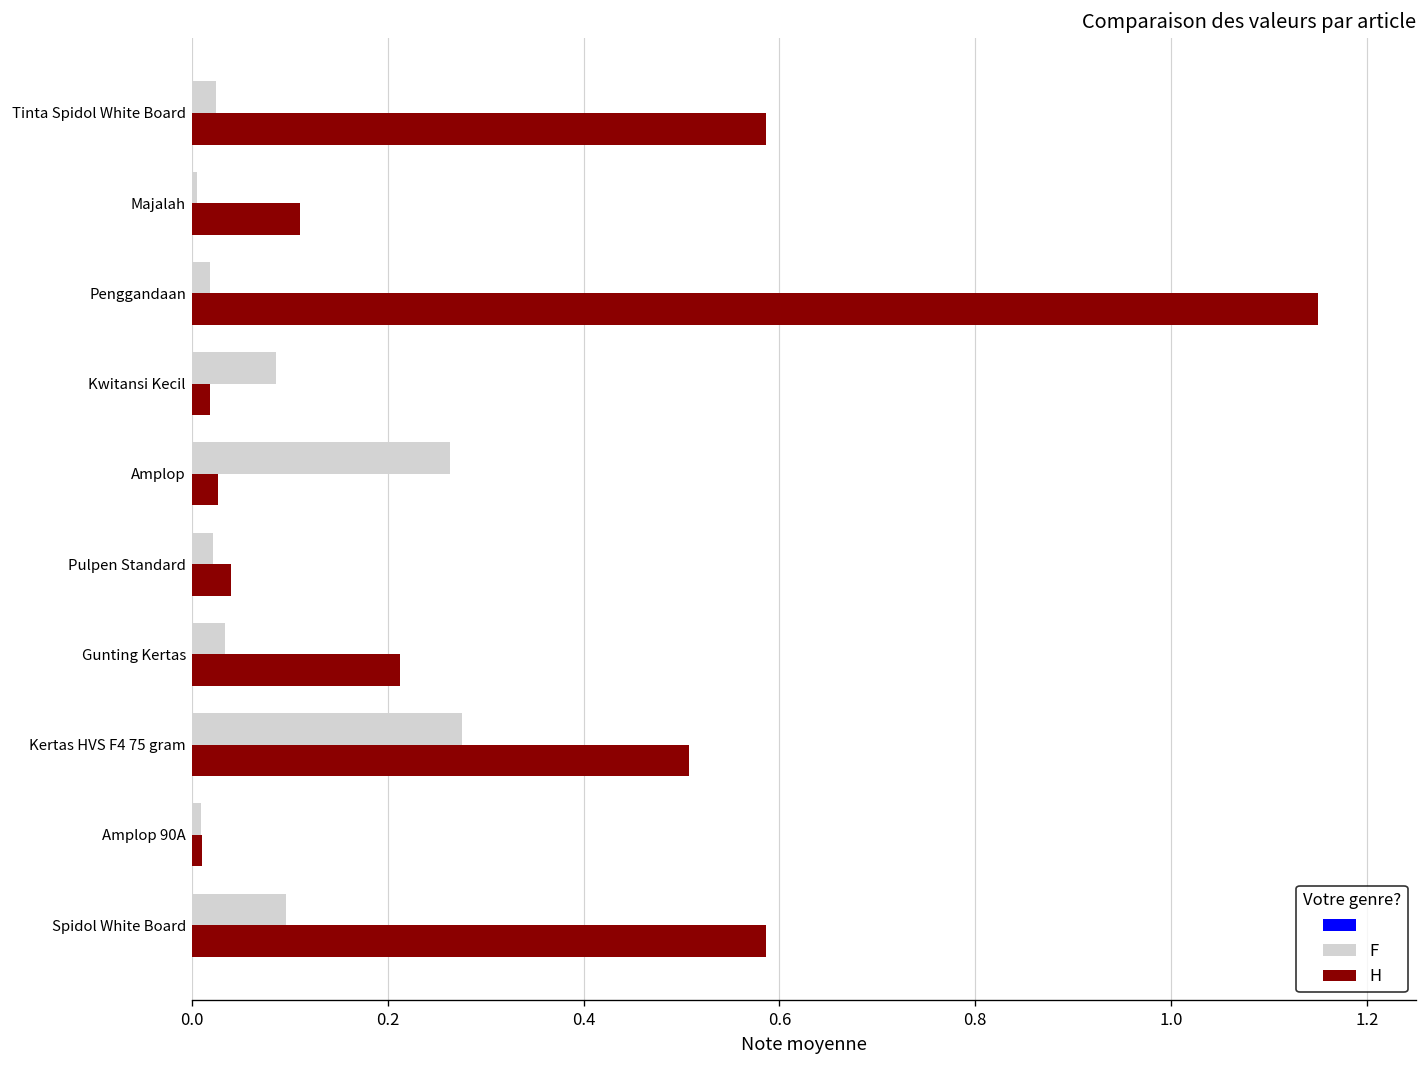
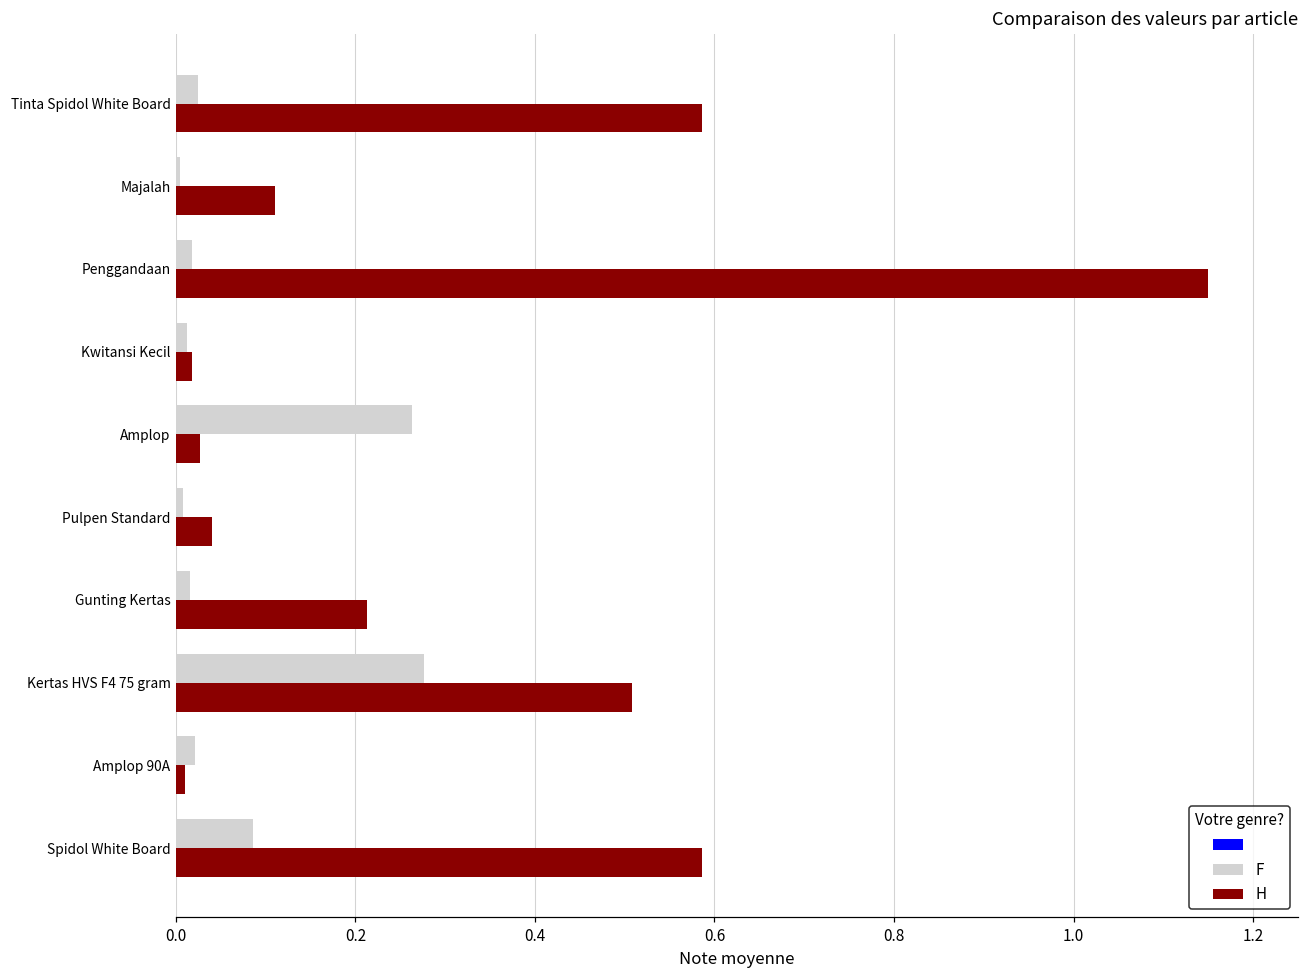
  {
    "F": {
      "Tinta Spidol White Board": 0.02,
      "Majalah": 0.00,
      "Penggandaan": 0.02,
-     "Kwitansi Kecil": 0.09,
+     "Kwitansi Kecil": 0.01,
      "Amplop": 0.26,
-     "Pulpen Standard": 0.02,
-     "Gunting Kertas": 0.03,
+     "Pulpen Standard": 0.01,
+     "Gunting Kertas": 0.02,
      "Kertas HVS F4 75 gram": 0.28,
-     "Amplop 90A": 0.01,
-     "Spidol White Board": 0.10
+     "Amplop 90A": 0.02,
+     "Spidol White Board": 0.09
    },
    "H": {
      "Tinta Spidol White Board": 0.59,
      "Majalah": 0.11,
      "Penggandaan": 1.15,
      "Kwitansi Kecil": 0.02,
      "Amplop": 0.03,
      "Pulpen Standard": 0.04,
      "Gunting Kertas": 0.21,
      "Kertas HVS F4 75 gram": 0.51,
      "Amplop 90A": 0.01,
      "Spidol White Board": 0.59
    }
  }
